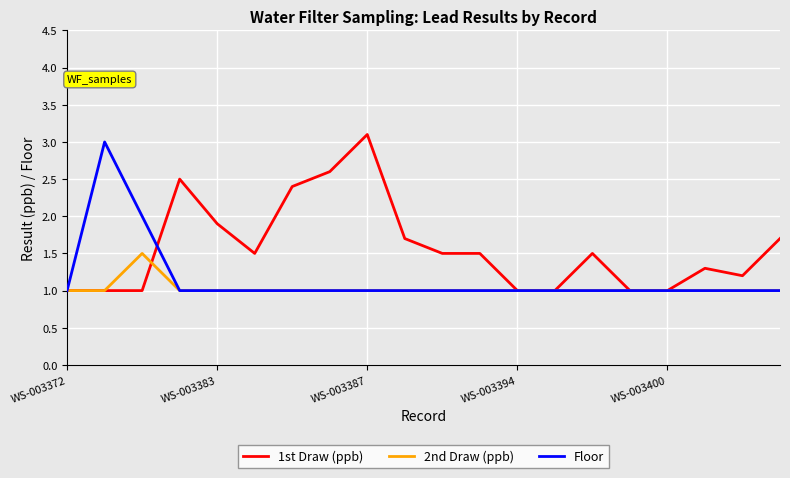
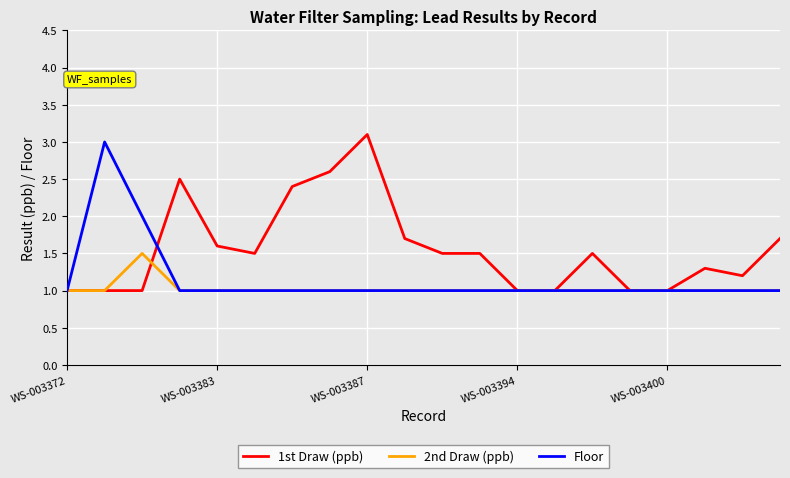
  {
    "1st Draw (ppb)": {
-     "WS-003383": 1.9,
+     "WS-003383": 1.6,
      "WS-003387": 3.1
    }
  }
